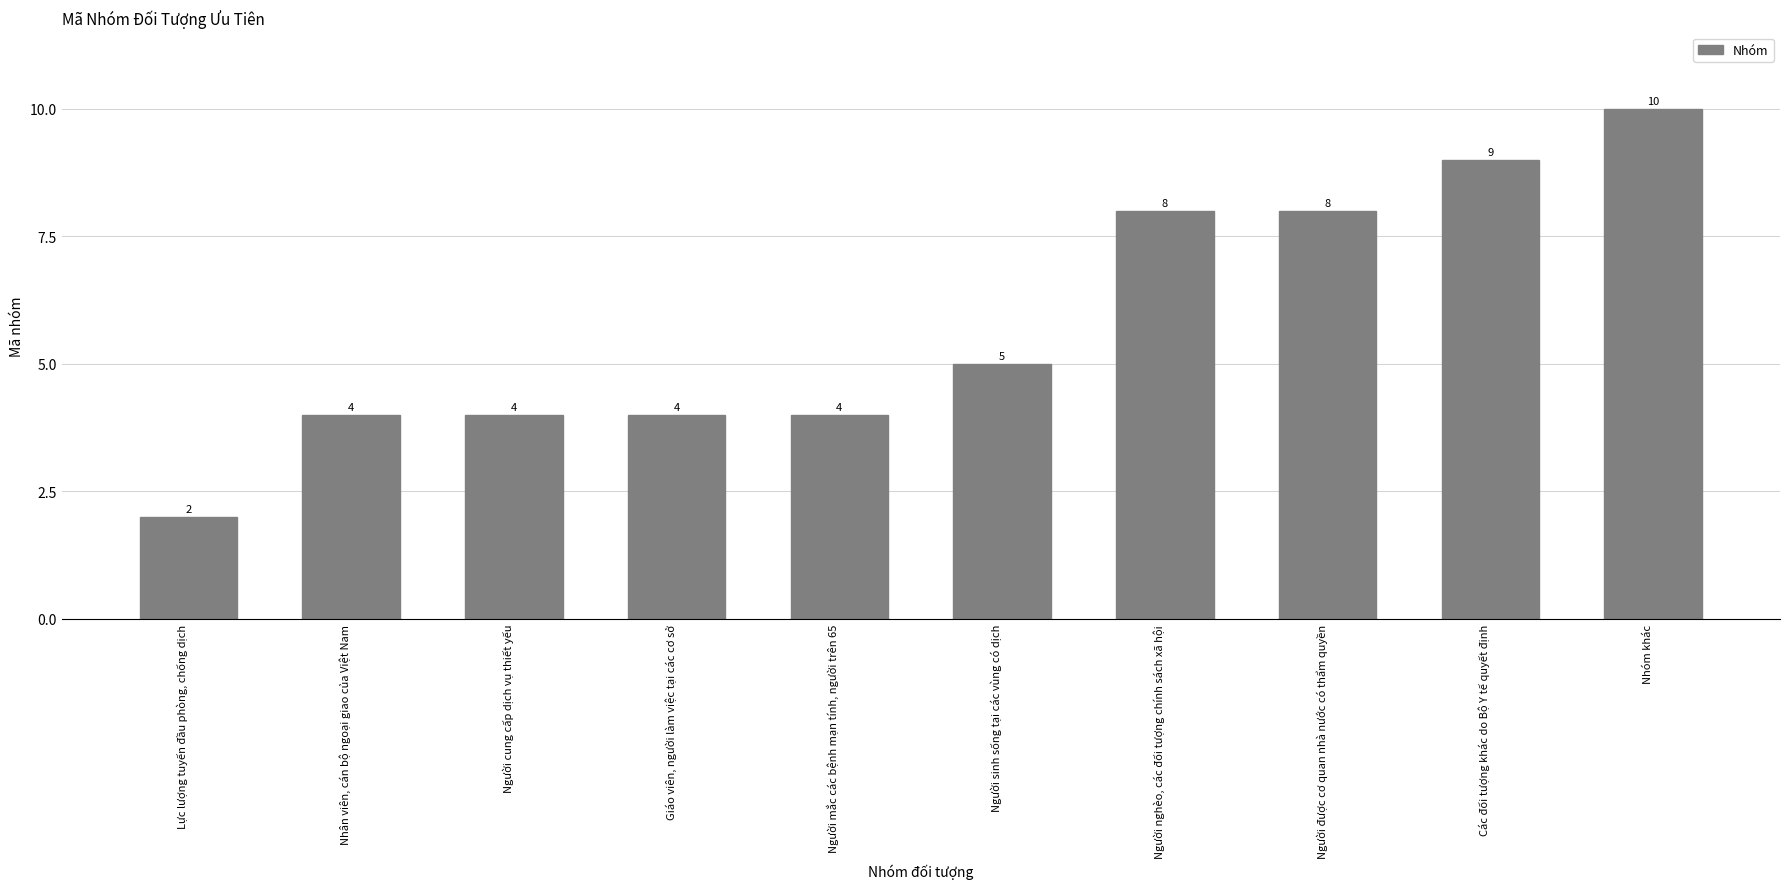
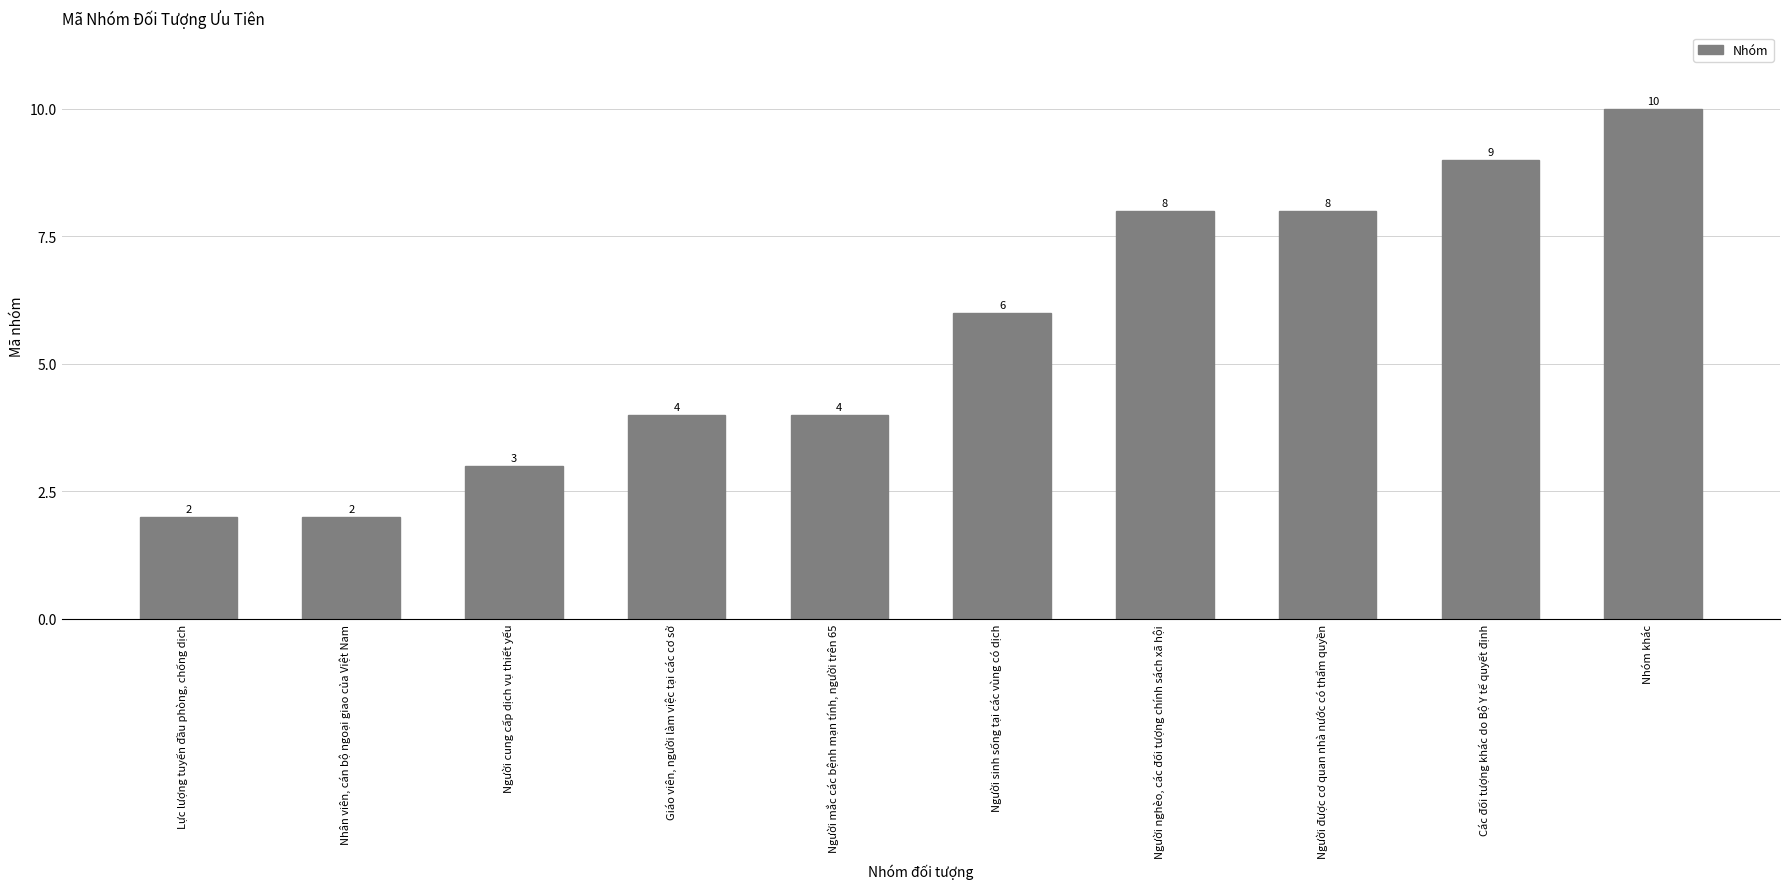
  {
    "Lực lượng tuyến đầu phòng, chống dịch": 2,
-   "Nhân viên, cán bộ ngoại giao của Việt Nam": 4,
-   "Người cung cấp dịch vụ thiết yếu": 4,
+   "Nhân viên, cán bộ ngoại giao của Việt Nam": 2,
+   "Người cung cấp dịch vụ thiết yếu": 3,
    "Giáo viên, người làm việc tại các cơ sở": 4,
    "Người mắc các bệnh mạn tính, người trên 65": 4,
-   "Người sinh sống tại các vùng có dịch": 5,
+   "Người sinh sống tại các vùng có dịch": 6,
    "Người nghèo, các đối tượng chính sách xã hội": 8,
    "Người được cơ quan nhà nước có thẩm quyền": 8,
    "Các đối tượng khác do Bộ Y tế quyết định": 9,
    "Nhóm khác": 10
  }
